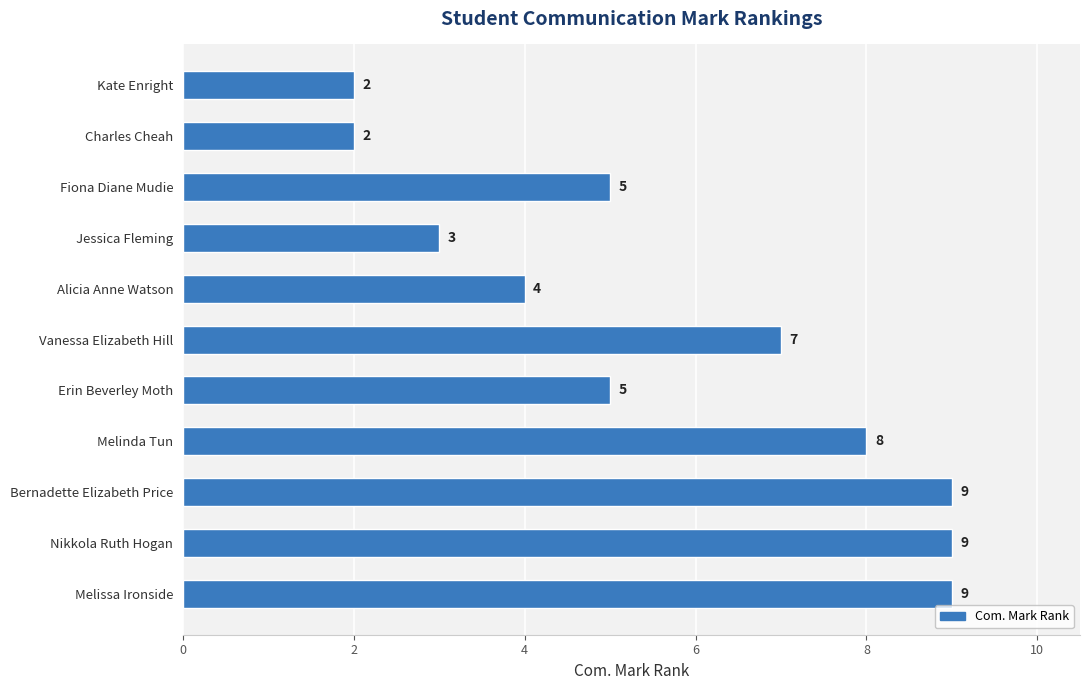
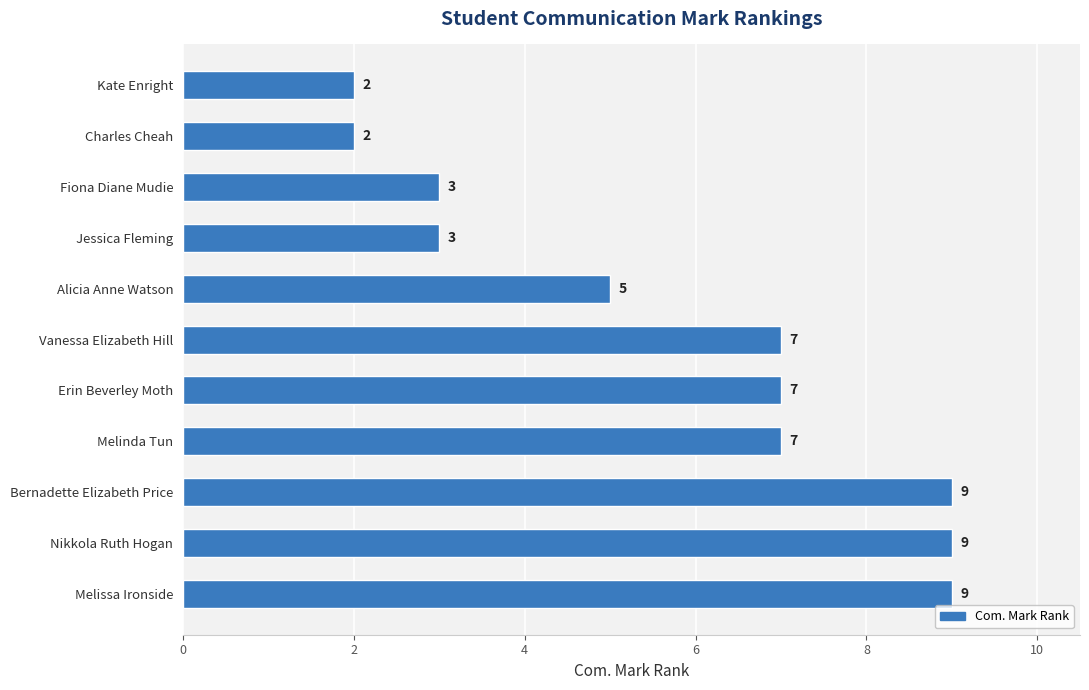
  {
    "Kate Enright": 2,
    "Charles Cheah": 2,
-   "Fiona Diane Mudie": 5,
+   "Fiona Diane Mudie": 3,
    "Jessica Fleming": 3,
-   "Alicia Anne Watson": 4,
+   "Alicia Anne Watson": 5,
    "Vanessa Elizabeth Hill": 7,
-   "Erin Beverley Moth": 5,
-   "Melinda Tun": 8,
+   "Erin Beverley Moth": 7,
+   "Melinda Tun": 7,
    "Bernadette Elizabeth Price": 9,
    "Nikkola Ruth Hogan": 9,
    "Melissa Ironside": 9
  }
